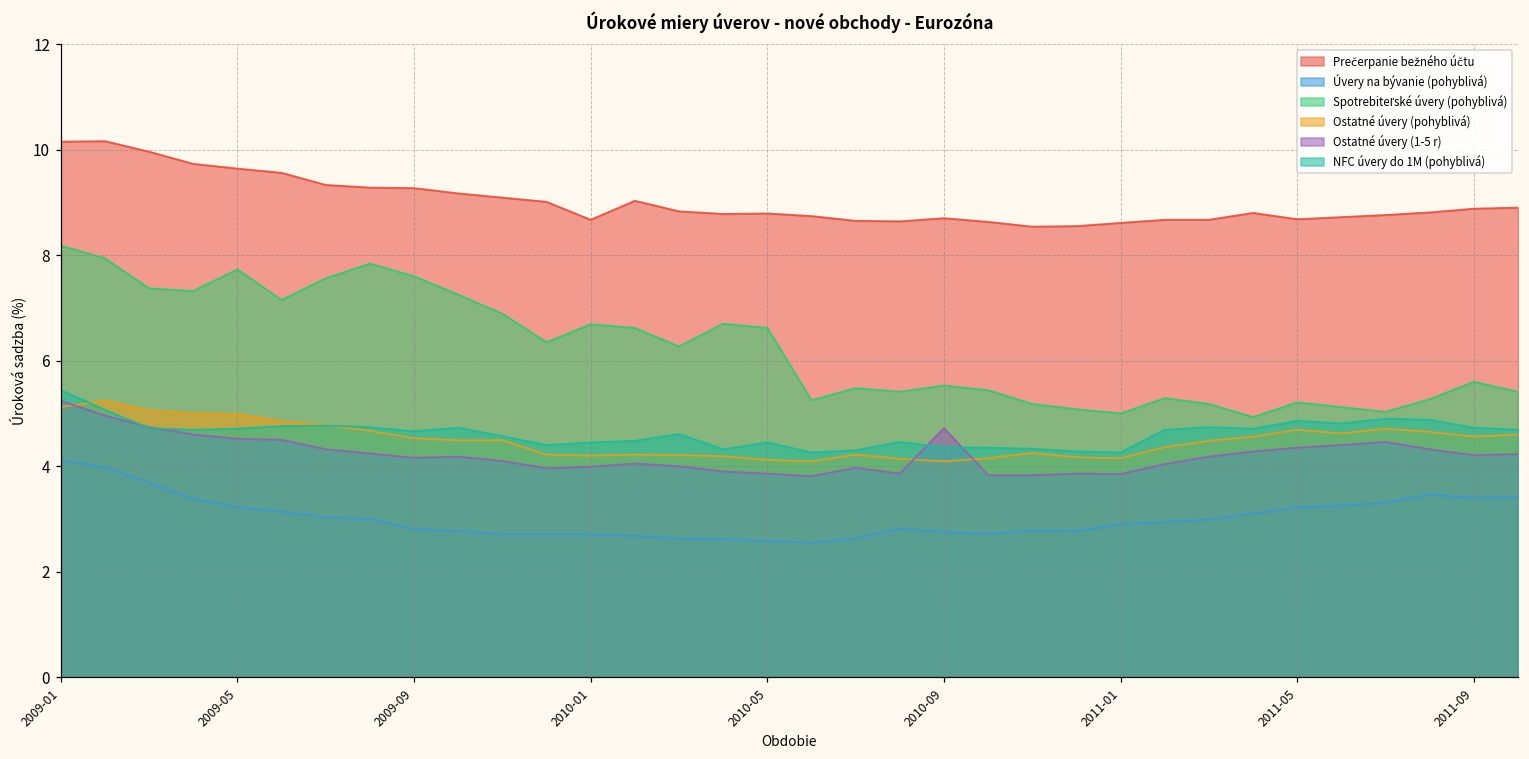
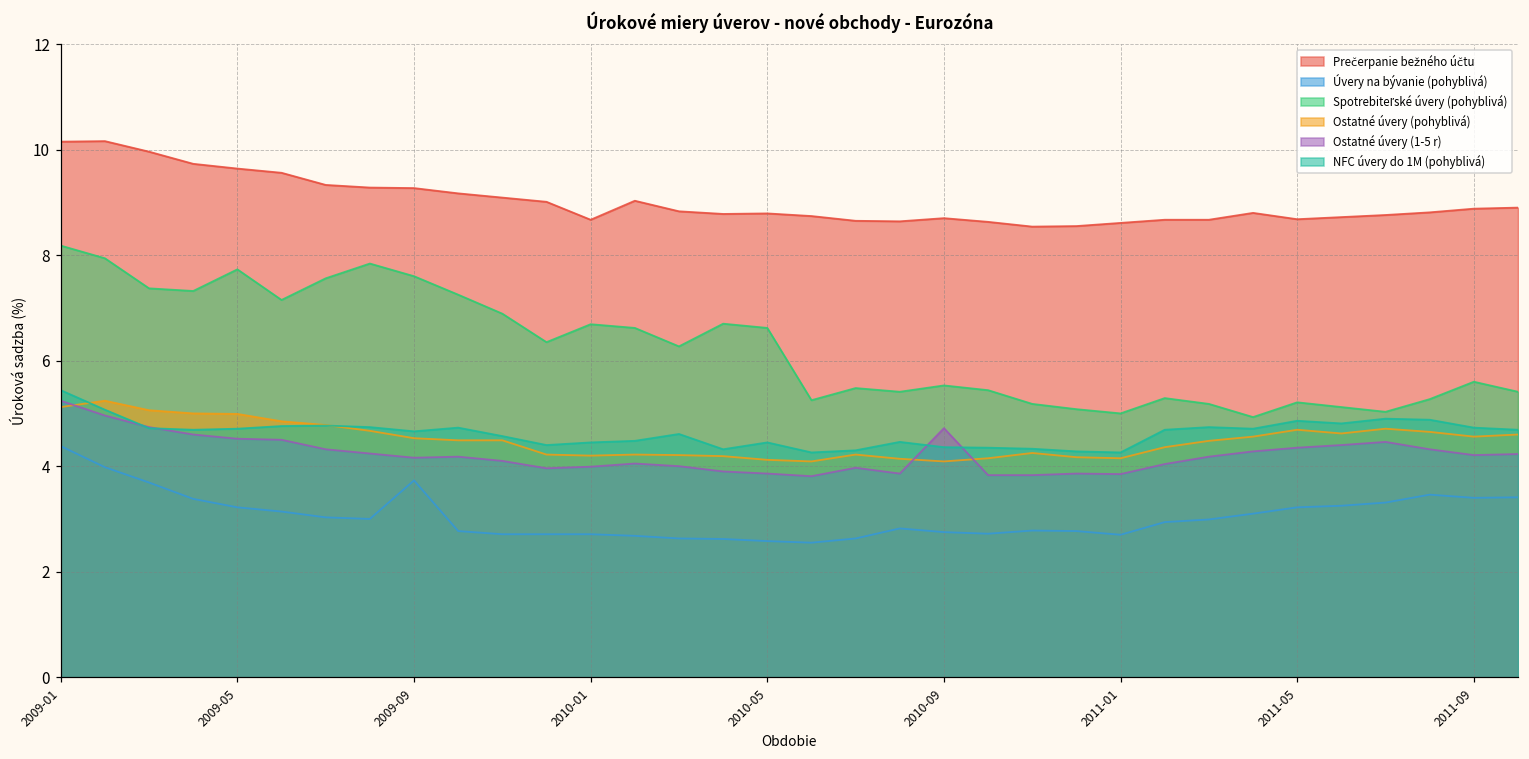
  {
    "Prečerpanie bežného účtu": {
      "2009-01": 10.2,
      "2009-05": 9.6,
      "2009-09": 9.3,
      "2010-01": 8.7,
      "2010-05": 8.8,
      "2010-09": 8.7,
      "2011-01": 8.6,
      "2011-05": 8.7,
      "2011-09": 8.9
    },
    "Úvery na bývanie (pohyblivá)": {
-     "2009-01": 4.1,
+     "2009-01": 4.4,
      "2009-05": 3.2,
-     "2009-09": 2.8,
+     "2009-09": 3.7,
      "2010-01": 2.7,
      "2010-05": 2.6,
      "2010-09": 2.8,
-     "2011-01": 2.9,
+     "2011-01": 2.7,
      "2011-05": 3.2,
      "2011-09": 3.4
    },
    "Ostatné úvery (pohyblivá)": {
      "2009-01": 5.1,
      "2009-05": 5.0,
      "2009-09": 4.5,
      "2010-01": 4.2,
      "2010-05": 4.1,
      "2010-09": 4.1,
      "2011-01": 4.2,
      "2011-05": 4.7,
      "2011-09": 4.6
    },
    "Ostatné úvery (1-5 r)": {
      "2009-01": 5.2,
      "2009-05": 4.5,
      "2009-09": 4.2,
      "2010-01": 4.0,
      "2010-05": 3.9,
      "2010-09": 4.7,
      "2011-01": 3.9,
      "2011-05": 4.4,
      "2011-09": 4.2
    }
  }
